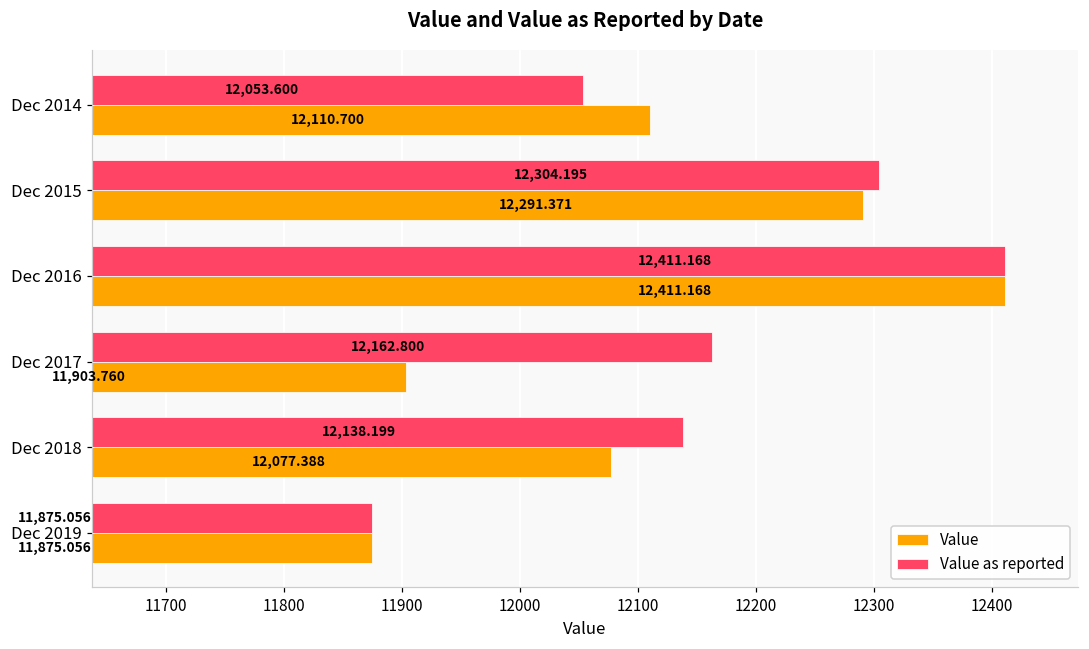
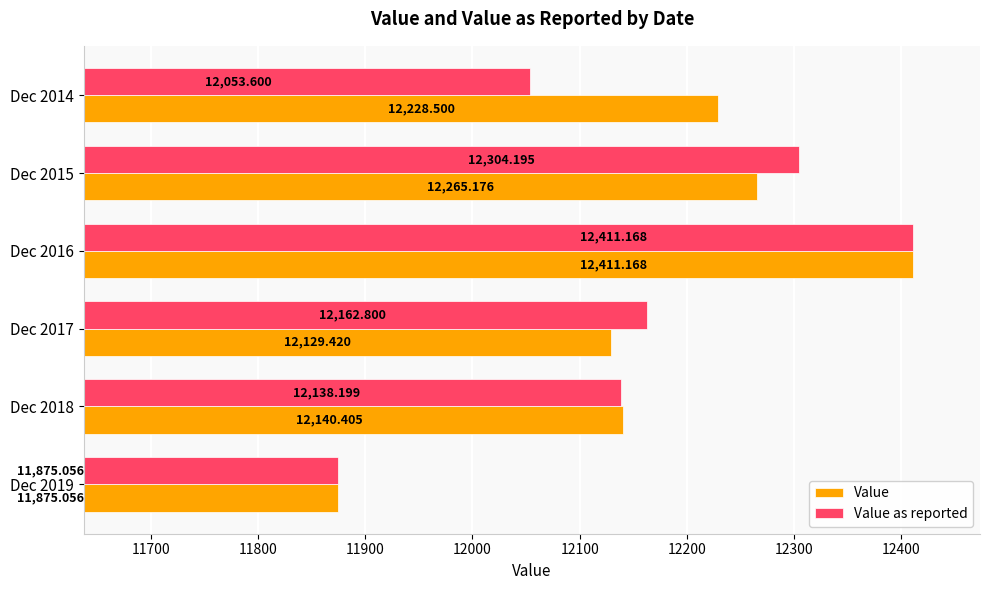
  {
    "Value": {
-     "Dec 2014": "12,110.700",
-     "Dec 2015": "12,291.371",
+     "Dec 2014": "12,228.500",
+     "Dec 2015": "12,265.176",
      "Dec 2016": "12,411.168",
-     "Dec 2017": "11,903.760",
-     "Dec 2018": "12,077.388",
+     "Dec 2017": "12,129.420",
+     "Dec 2018": "12,140.405",
      "Dec 2019": "11,875.056"
    },
    "Value as reported": {
      "Dec 2014": "12,053.600",
      "Dec 2015": "12,304.195",
      "Dec 2016": "12,411.168",
      "Dec 2017": "12,162.800",
      "Dec 2018": "12,138.199",
      "Dec 2019": "11,875.056"
    }
  }
